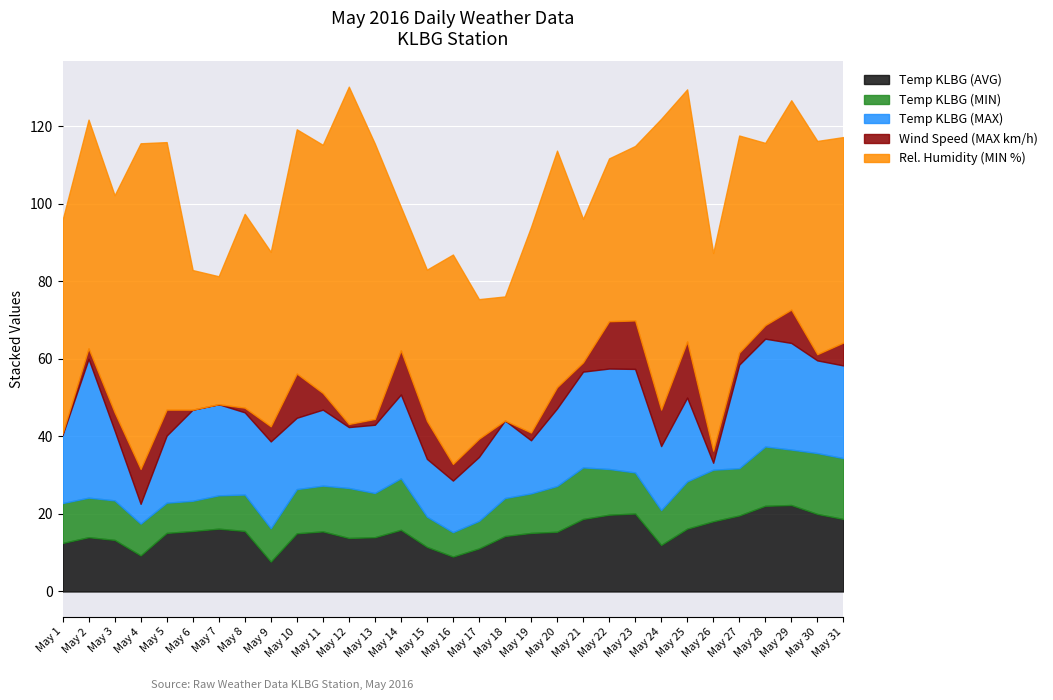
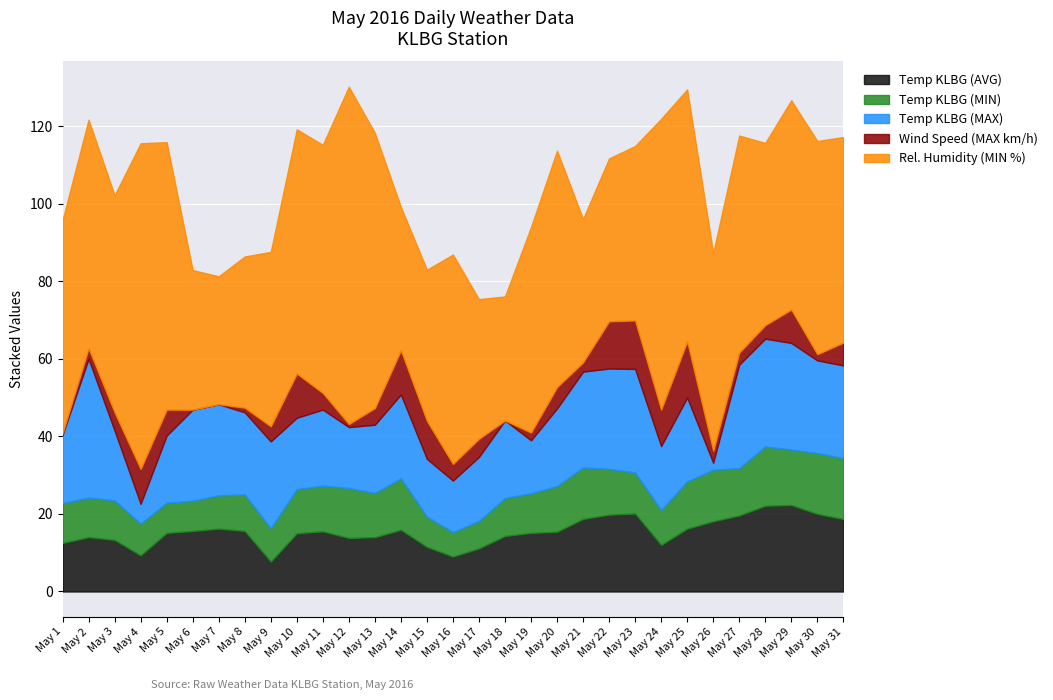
  {
    "Temp KLBG (AVG)": {
      "May 1": 13,
      "May 2": 14,
      "May 3": 13,
      "May 4": 9,
      "May 5": 15,
      "May 6": 16,
      "May 7": 16,
      "May 8": 16,
      "May 9": 8,
      "May 10": 15,
      "May 11": 16,
      "May 12": 14,
      "May 13": 14,
      "May 14": 16,
      "May 15": 12,
      "May 16": 9,
      "May 17": 11,
      "May 18": 14,
      "May 19": 15,
      "May 20": 15,
      "May 21": 19,
      "May 22": 20,
      "May 23": 20,
      "May 24": 12,
      "May 25": 16,
      "May 26": 18,
      "May 27": 20,
      "May 28": 22,
      "May 29": 22,
      "May 30": 20,
      "May 31": 19
    },
    "Temp KLBG (MIN)": {
      "May 1": 10,
      "May 2": 10,
      "May 3": 10,
      "May 4": 8,
      "May 5": 8,
      "May 6": 8,
      "May 7": 9,
      "May 8": 9,
      "May 9": 9,
      "May 10": 11,
      "May 11": 12,
      "May 12": 13,
      "May 13": 11,
      "May 14": 13,
      "May 15": 8,
      "May 16": 6,
      "May 17": 7,
      "May 18": 10,
      "May 19": 10,
      "May 20": 12,
      "May 21": 13,
      "May 22": 12,
      "May 23": 11,
      "May 24": 9,
      "May 25": 12,
      "May 26": 13,
      "May 27": 12,
      "May 28": 15,
      "May 29": 14,
      "May 30": 16,
      "May 31": 16
    },
    "Temp KLBG (MAX)": {
      "May 2": 36,
      "May 3": 18,
      "May 4": 5,
      "May 5": 17,
      "May 8": 21,
      "May 9": 22,
      "May 10": 18,
      "May 11": 20,
      "May 12": 16,
      "May 13": 18,
      "May 14": 22,
      "May 15": 15,
      "May 16": 13,
      "May 17": 17,
      "May 19": 14,
      "May 20": 20,
      "May 21": 25,
      "May 22": 26,
      "May 23": 27,
      "May 24": 17,
      "May 25": 22,
      "May 26": 2,
      "May 27": 27,
      "May 28": 28,
      "May 29": 27,
      "May 30": 24,
      "May 31": 24
    },
    "Wind Speed (MAX km/h)": {
      "May 2": 3,
      "May 3": 5,
      "May 4": 9,
      "May 5": 7,
      "May 8": 1,
      "May 9": 4,
      "May 10": 11,
      "May 11": 4,
      "May 12": 1,
-     "May 13": 2,
+     "May 13": 4,
      "May 14": 11,
      "May 15": 10,
      "May 16": 4,
      "May 17": 5,
      "May 19": 2,
      "May 20": 6,
      "May 21": 2,
      "May 22": 12,
      "May 23": 13,
      "May 24": 9,
      "May 25": 15,
      "May 26": 3,
      "May 27": 3,
      "May 28": 4,
      "May 29": 9,
      "May 30": 2,
      "May 31": 6
    },
    "Rel. Humidity (MIN %)": {
      "May 1": 55,
      "May 2": 59,
      "May 3": 56,
      "May 4": 84,
      "May 5": 69,
      "May 6": 36,
      "May 7": 33,
-     "May 8": 50,
+     "May 8": 39,
      "May 9": 45,
      "May 10": 63,
      "May 11": 64,
      "May 12": 87,
      "May 13": 71,
      "May 14": 37,
      "May 15": 39,
      "May 16": 54,
      "May 17": 36,
      "May 18": 32,
      "May 19": 53,
      "May 20": 61,
      "May 21": 37,
      "May 22": 42,
      "May 23": 45,
      "May 24": 75,
      "May 25": 65,
      "May 26": 51,
      "May 27": 56,
      "May 28": 47,
      "May 29": 54,
      "May 30": 55,
      "May 31": 53
    }
  }
